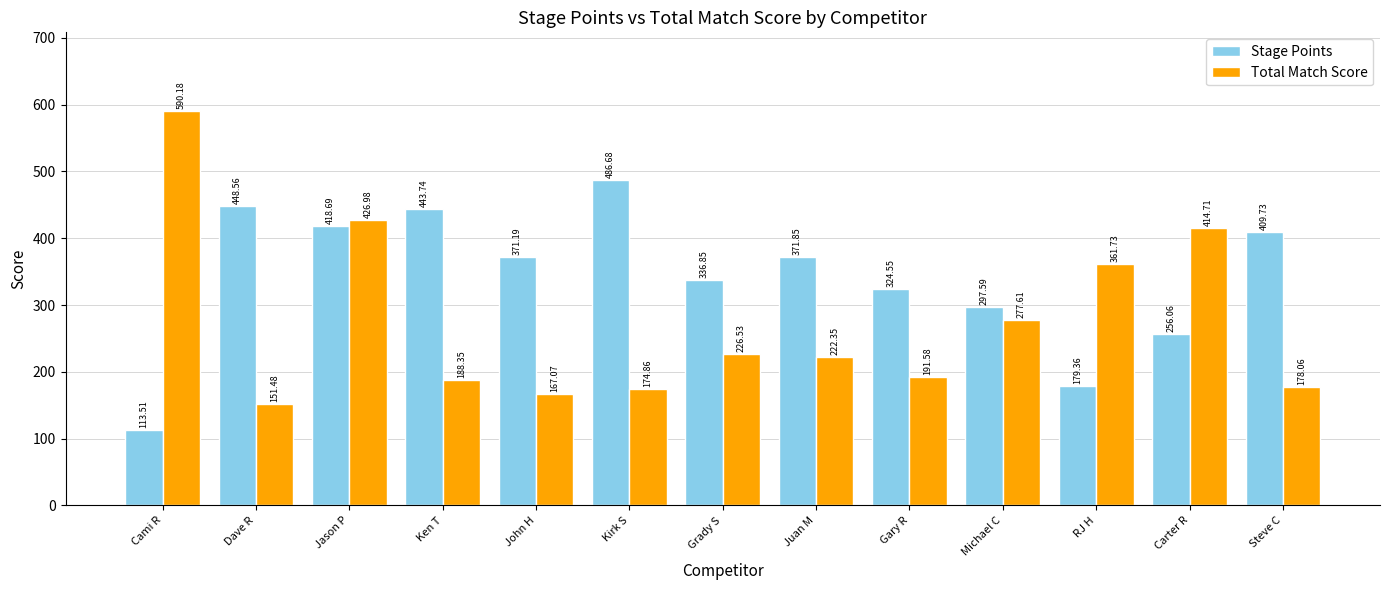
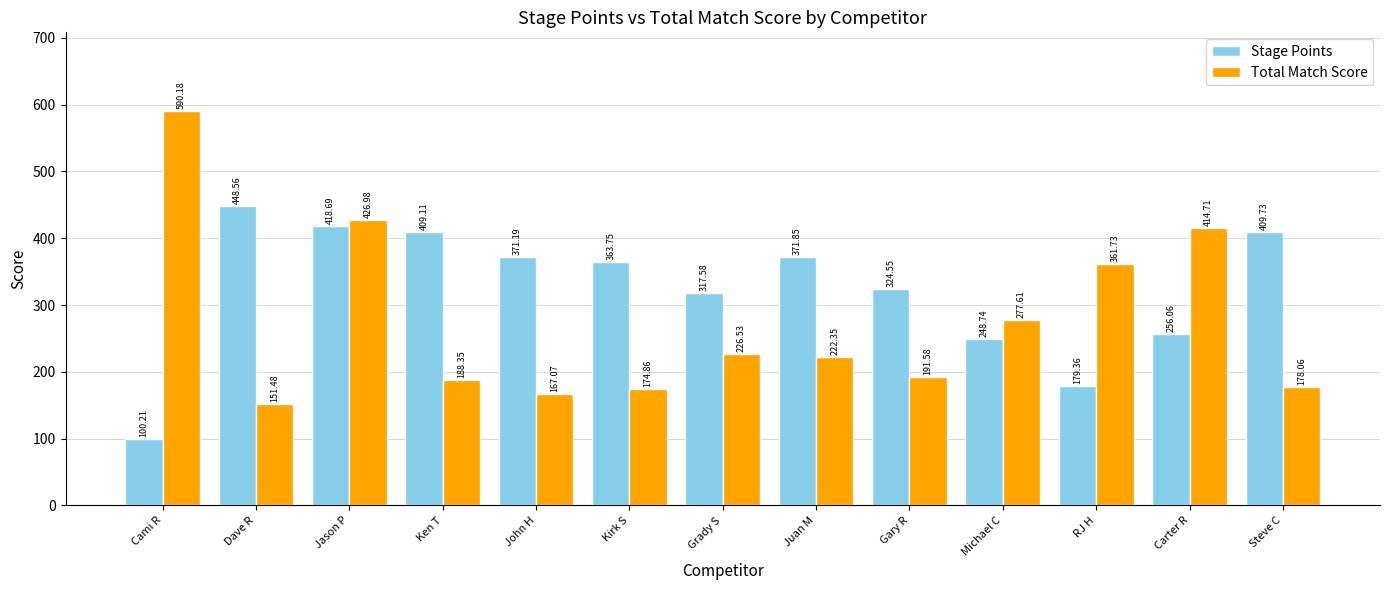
  {
    "Stage Points": {
-     "Cami R": 113.51,
+     "Cami R": 100.21,
      "Dave R": 448.56,
      "Jason P": 418.69,
-     "Ken T": 443.74,
+     "Ken T": 409.11,
      "John H": 371.19,
-     "Kirk S": 486.68,
-     "Grady S": 336.85,
+     "Kirk S": 363.75,
+     "Grady S": 317.58,
      "Juan M": 371.85,
      "Gary R": 324.55,
-     "Michael C": 297.59,
+     "Michael C": 248.74,
      "RJ H": 179.36,
      "Carter R": 256.06,
      "Steve C": 409.73
    },
    "Total Match Score": {
      "Cami R": 590.18,
      "Dave R": 151.48,
      "Jason P": 426.98,
      "Ken T": 188.35,
      "John H": 167.07,
      "Kirk S": 174.86,
      "Grady S": 226.53,
      "Juan M": 222.35,
      "Gary R": 191.58,
      "Michael C": 277.61,
      "RJ H": 361.73,
      "Carter R": 414.71,
      "Steve C": 178.06
    }
  }
